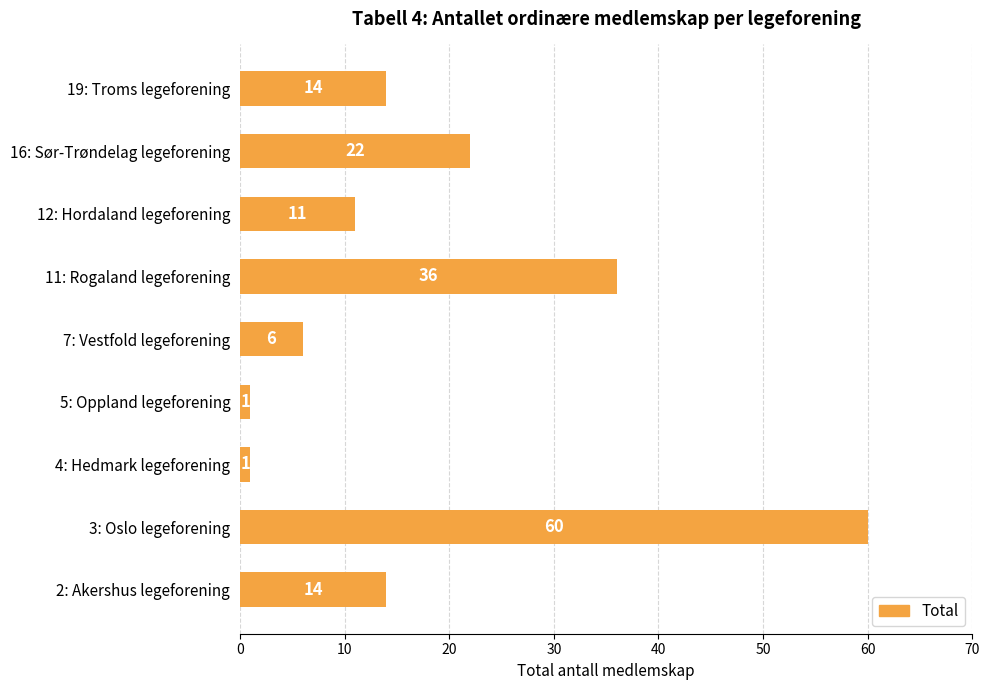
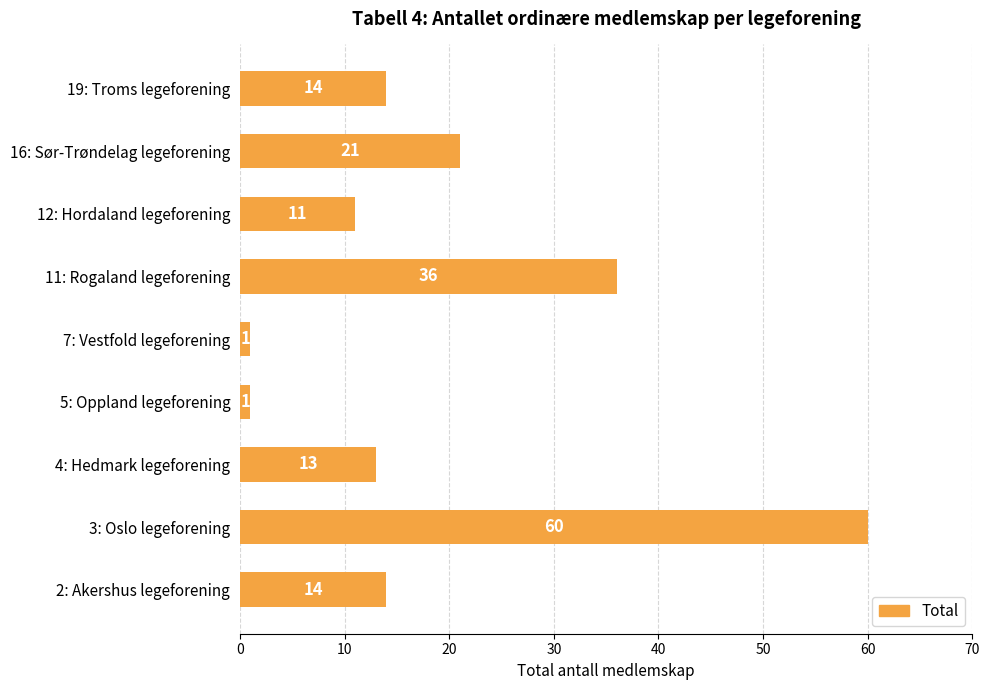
  {
    "19: Troms legeforening": 14,
-   "16: Sør-Trøndelag legeforening": 22,
+   "16: Sør-Trøndelag legeforening": 21,
    "12: Hordaland legeforening": 11,
    "11: Rogaland legeforening": 36,
-   "7: Vestfold legeforening": 6,
+   "7: Vestfold legeforening": 1,
    "5: Oppland legeforening": 1,
-   "4: Hedmark legeforening": 1,
+   "4: Hedmark legeforening": 13,
    "3: Oslo legeforening": 60,
    "2: Akershus legeforening": 14
  }
